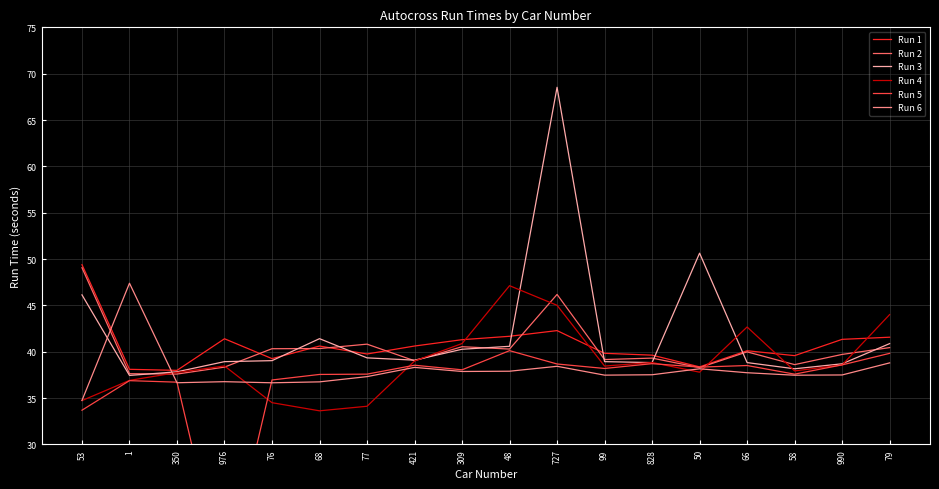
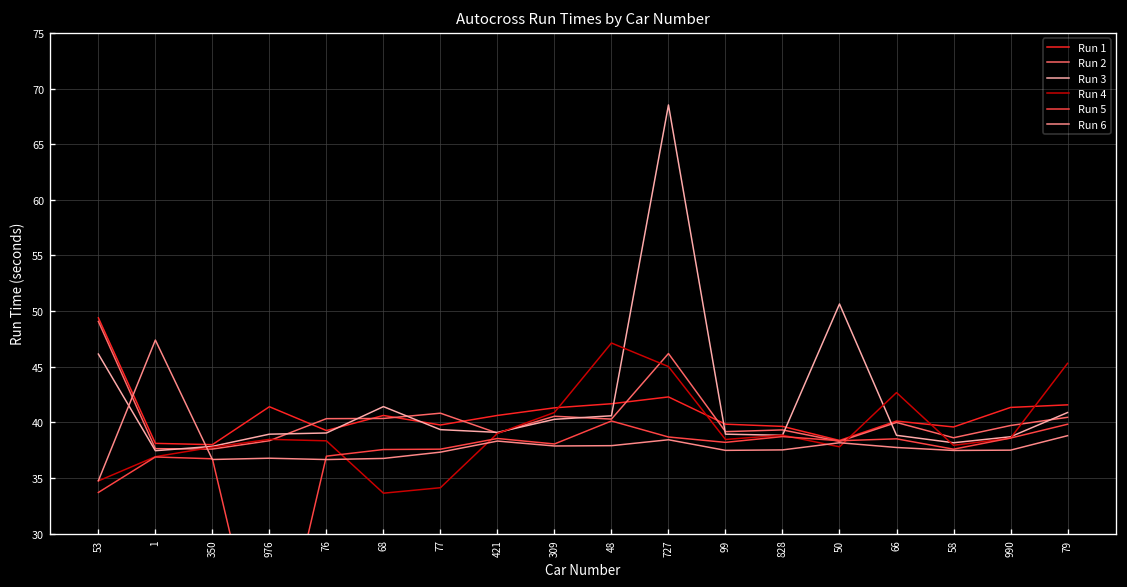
  {
    "Run 4": {
-     "76": 35,
+     "76": 38,
      "68": 34,
      "77": 34,
      "309": 41,
      "48": 47,
      "727": 45,
      "50": 38,
      "66": 43,
-     "79": 44
+     "79": 45
    }
  }
